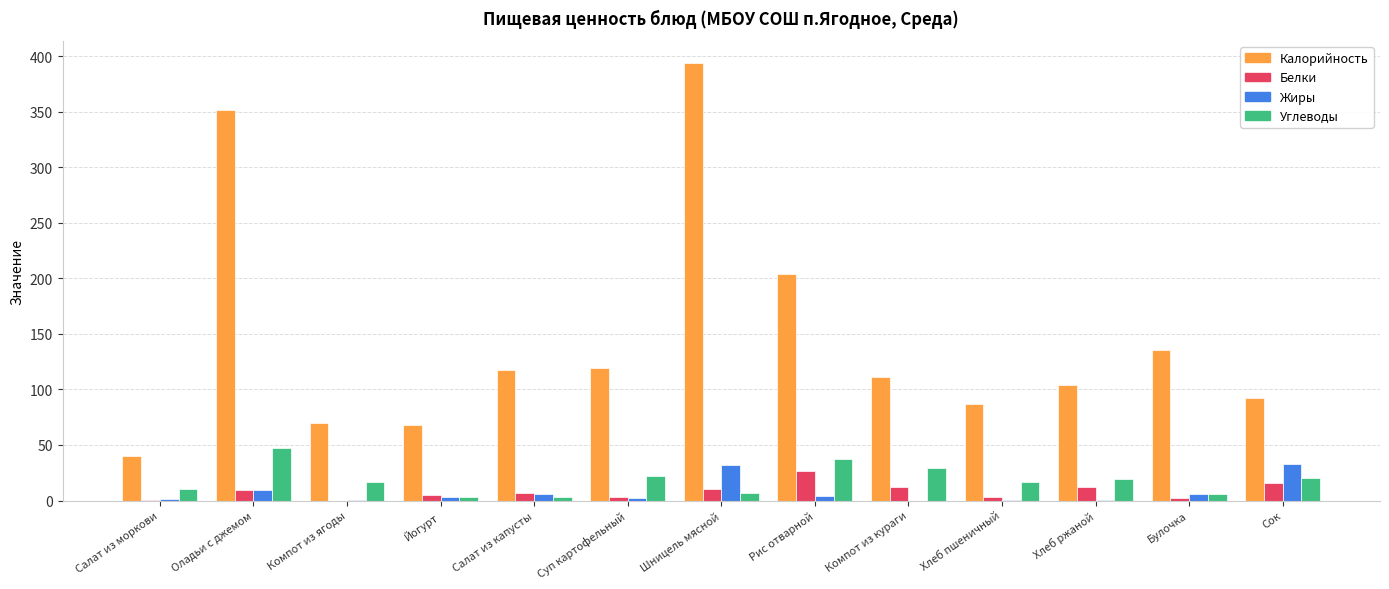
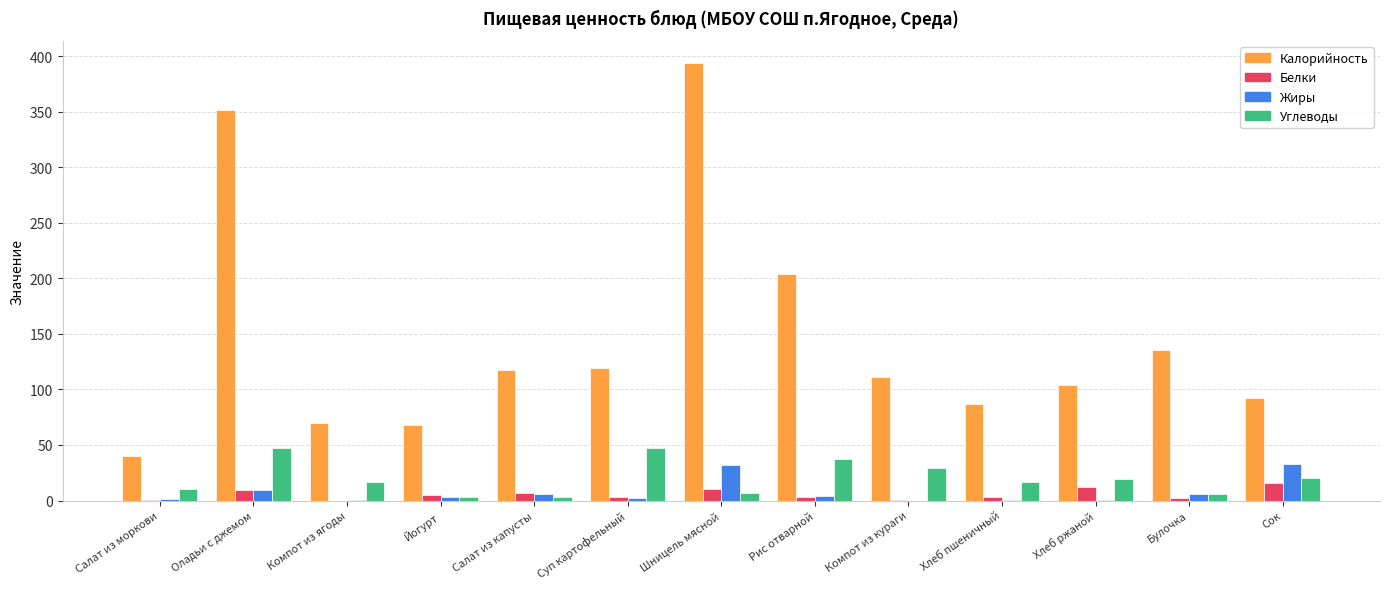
  {
    "Калорийность": {
      "Салат из моркови": 40,
      "Оладьи с джемом": 351,
      "Компот из ягоды": 70,
      "Йогурт": 68,
      "Салат из капусты": 118,
      "Суп картофельный": 119,
      "Шницель мясной": 394,
      "Рис отварной": 204,
      "Компот из кураги": 111,
      "Хлеб пшеничный": 87,
      "Хлеб ржаной": 104,
      "Булочка": 135,
      "Сок": 92
    },
    "Белки": {
      "Оладьи с джемом": 10,
      "Компот из ягоды": 0,
      "Йогурт": 5,
      "Салат из капусты": 7,
      "Суп картофельный": 3,
      "Шницель мясной": 10,
-     "Рис отварной": 27,
-     "Компот из кураги": 12,
+     "Рис отварной": 4,
+     "Компот из кураги": 1,
      "Хлеб пшеничный": 3,
      "Хлеб ржаной": 12,
      "Булочка": 2,
      "Сок": 16
    },
    "Жиры": {
      "Оладьи с джемом": 10,
      "Йогурт": 3,
      "Салат из капусты": 6,
      "Суп картофельный": 3,
      "Шницель мясной": 32,
      "Рис отварной": 4,
      "Компот из кураги": 0,
      "Булочка": 5,
      "Сок": 33
    },
    "Углеводы": {
      "Салат из моркови": 11,
      "Оладьи с джемом": 47,
      "Компот из ягоды": 17,
      "Йогурт": 4,
      "Салат из капусты": 3,
-     "Суп картофельный": 22,
+     "Суп картофельный": 47,
      "Шницель мясной": 7,
      "Рис отварной": 38,
      "Компот из кураги": 29,
      "Хлеб пшеничный": 17,
      "Хлеб ржаной": 20,
      "Булочка": 6,
      "Сок": 20
    }
  }
